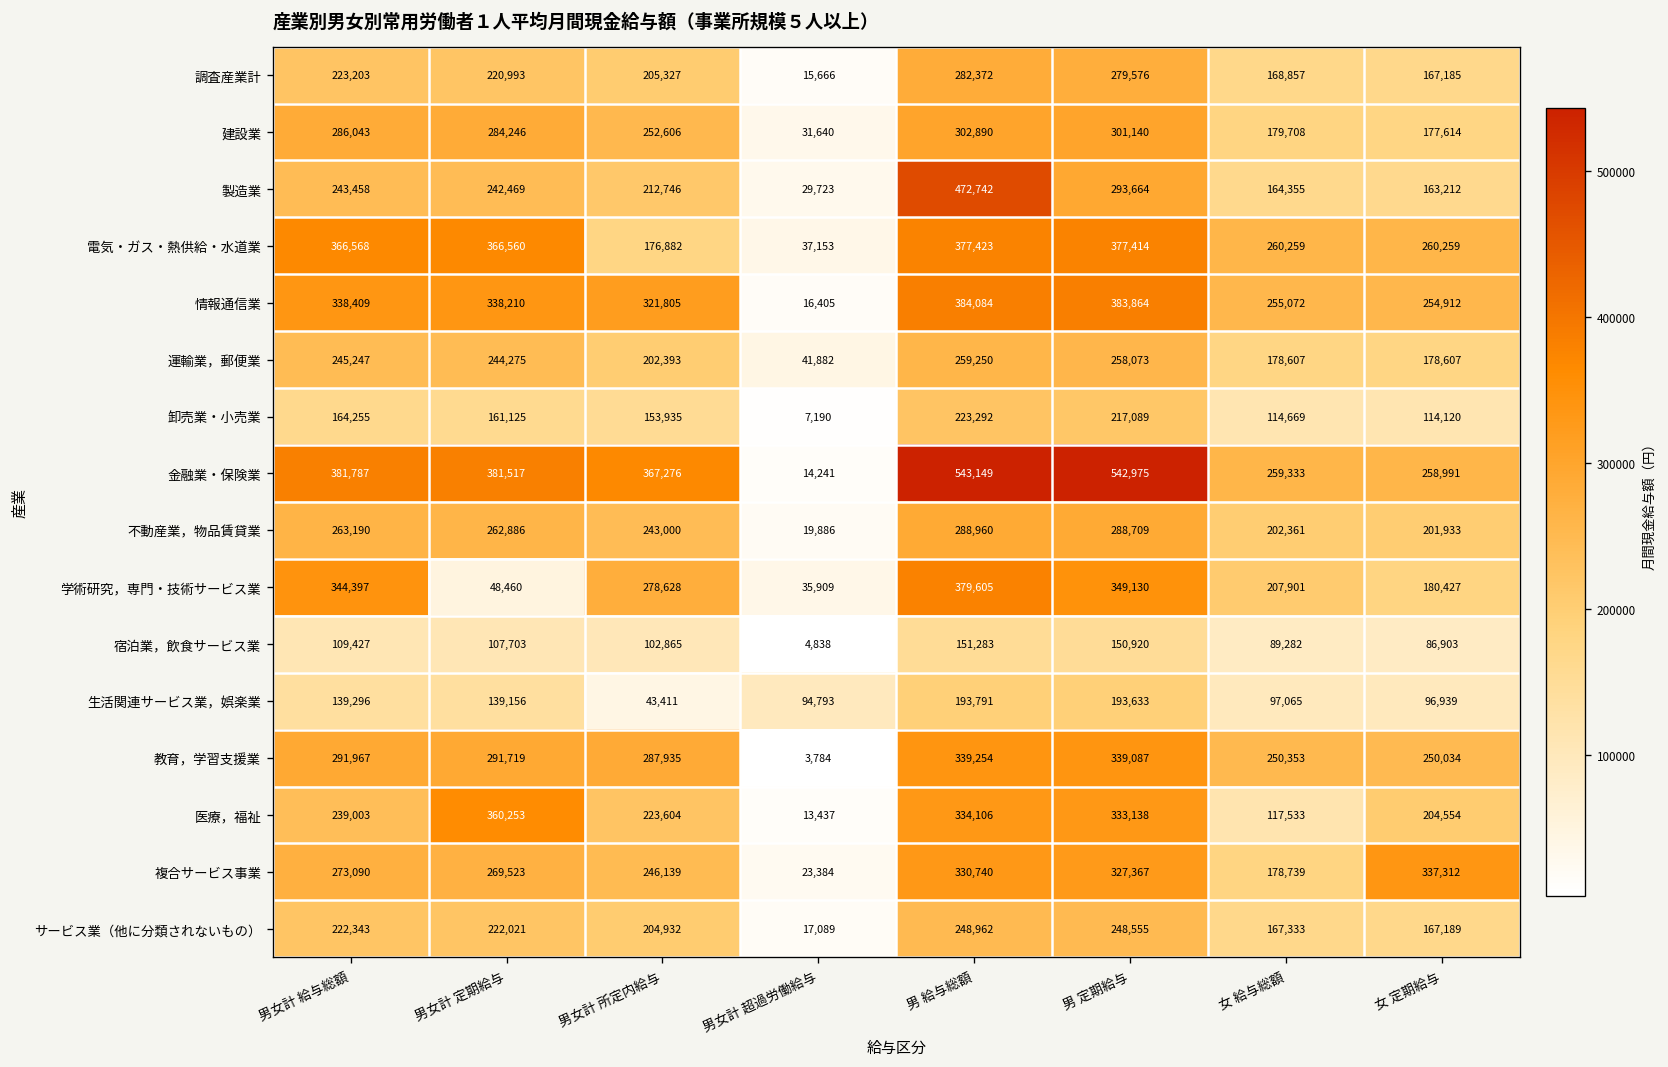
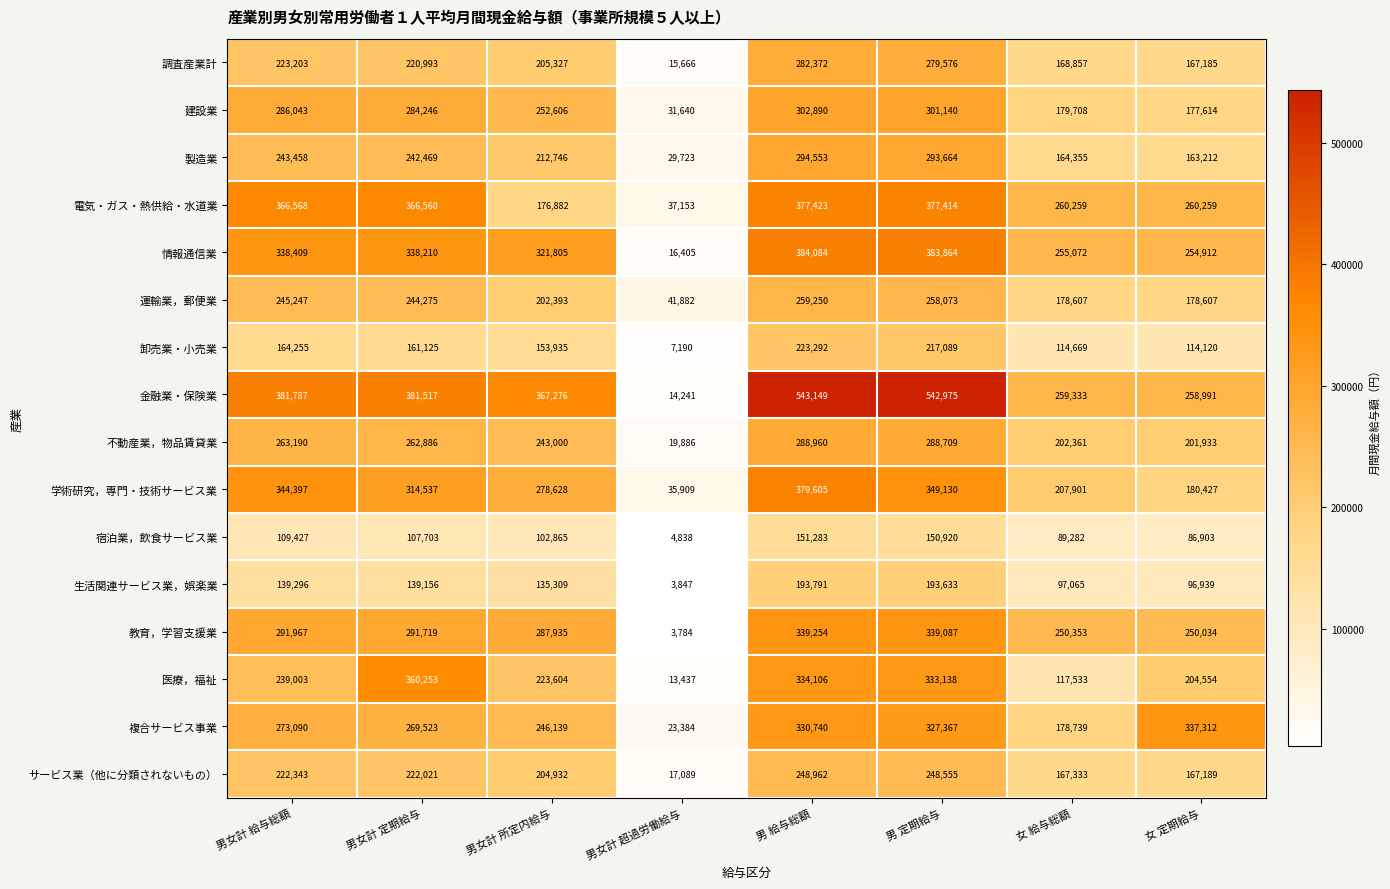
  {
    "調査産業計": {
      "男女計 給与総額": "223,203",
      "男女計 定期給与": "220,993",
      "男女計 所定内給与": "205,327",
      "男女計 超過労働給与": "15,666",
      "男 給与総額": "282,372",
      "男 定期給与": "279,576",
      "女 給与総額": "168,857",
      "女 定期給与": "167,185"
    },
    "建設業": {
      "男女計 給与総額": "286,043",
      "男女計 定期給与": "284,246",
      "男女計 所定内給与": "252,606",
      "男女計 超過労働給与": "31,640",
      "男 給与総額": "302,890",
      "男 定期給与": "301,140",
      "女 給与総額": "179,708",
      "女 定期給与": "177,614"
    },
    "製造業": {
      "男女計 給与総額": "243,458",
      "男女計 定期給与": "242,469",
      "男女計 所定内給与": "212,746",
      "男女計 超過労働給与": "29,723",
-     "男 給与総額": "472,742",
+     "男 給与総額": "294,553",
      "男 定期給与": "293,664",
      "女 給与総額": "164,355",
      "女 定期給与": "163,212"
    },
    "電気・ガス・熱供給・水道業": {
      "男女計 給与総額": "366,568",
      "男女計 定期給与": "366,560",
      "男女計 所定内給与": "176,882",
      "男女計 超過労働給与": "37,153",
      "男 給与総額": "377,423",
      "男 定期給与": "377,414",
      "女 給与総額": "260,259",
      "女 定期給与": "260,259"
    },
    "情報通信業": {
      "男女計 給与総額": "338,409",
      "男女計 定期給与": "338,210",
      "男女計 所定内給与": "321,805",
      "男女計 超過労働給与": "16,405",
      "男 給与総額": "384,084",
      "男 定期給与": "383,864",
      "女 給与総額": "255,072",
      "女 定期給与": "254,912"
    },
    "運輸業，郵便業": {
      "男女計 給与総額": "245,247",
      "男女計 定期給与": "244,275",
      "男女計 所定内給与": "202,393",
      "男女計 超過労働給与": "41,882",
      "男 給与総額": "259,250",
      "男 定期給与": "258,073",
      "女 給与総額": "178,607",
      "女 定期給与": "178,607"
    },
    "卸売業・小売業": {
      "男女計 給与総額": "164,255",
      "男女計 定期給与": "161,125",
      "男女計 所定内給与": "153,935",
      "男女計 超過労働給与": "7,190",
      "男 給与総額": "223,292",
      "男 定期給与": "217,089",
      "女 給与総額": "114,669",
      "女 定期給与": "114,120"
    },
    "金融業・保険業": {
      "男女計 給与総額": "381,787",
      "男女計 定期給与": "381,517",
      "男女計 所定内給与": "367,276",
      "男女計 超過労働給与": "14,241",
      "男 給与総額": "543,149",
      "男 定期給与": "542,975",
      "女 給与総額": "259,333",
      "女 定期給与": "258,991"
    },
    "不動産業，物品賃貸業": {
      "男女計 給与総額": "263,190",
      "男女計 定期給与": "262,886",
      "男女計 所定内給与": "243,000",
      "男女計 超過労働給与": "19,886",
      "男 給与総額": "288,960",
      "男 定期給与": "288,709",
      "女 給与総額": "202,361",
      "女 定期給与": "201,933"
    },
    "学術研究，専門・技術サービス業": {
      "男女計 給与総額": "344,397",
-     "男女計 定期給与": "48,460",
+     "男女計 定期給与": "314,537",
      "男女計 所定内給与": "278,628",
      "男女計 超過労働給与": "35,909",
      "男 給与総額": "379,605",
      "男 定期給与": "349,130",
      "女 給与総額": "207,901",
      "女 定期給与": "180,427"
    },
    "宿泊業，飲食サービス業": {
      "男女計 給与総額": "109,427",
      "男女計 定期給与": "107,703",
      "男女計 所定内給与": "102,865",
      "男女計 超過労働給与": "4,838",
      "男 給与総額": "151,283",
      "男 定期給与": "150,920",
      "女 給与総額": "89,282",
      "女 定期給与": "86,903"
    },
    "生活関連サービス業，娯楽業": {
      "男女計 給与総額": "139,296",
      "男女計 定期給与": "139,156",
-     "男女計 所定内給与": "43,411",
-     "男女計 超過労働給与": "94,793",
+     "男女計 所定内給与": "135,309",
+     "男女計 超過労働給与": "3,847",
      "男 給与総額": "193,791",
      "男 定期給与": "193,633",
      "女 給与総額": "97,065",
      "女 定期給与": "96,939"
    },
    "教育，学習支援業": {
      "男女計 給与総額": "291,967",
      "男女計 定期給与": "291,719",
      "男女計 所定内給与": "287,935",
      "男女計 超過労働給与": "3,784",
      "男 給与総額": "339,254",
      "男 定期給与": "339,087",
      "女 給与総額": "250,353",
      "女 定期給与": "250,034"
    },
    "医療，福祉": {
      "男女計 給与総額": "239,003",
      "男女計 定期給与": "360,253",
      "男女計 所定内給与": "223,604",
      "男女計 超過労働給与": "13,437",
      "男 給与総額": "334,106",
      "男 定期給与": "333,138",
      "女 給与総額": "117,533",
      "女 定期給与": "204,554"
    },
    "複合サービス事業": {
      "男女計 給与総額": "273,090",
      "男女計 定期給与": "269,523",
      "男女計 所定内給与": "246,139",
      "男女計 超過労働給与": "23,384",
      "男 給与総額": "330,740",
      "男 定期給与": "327,367",
      "女 給与総額": "178,739",
      "女 定期給与": "337,312"
    },
    "サービス業（他に分類されないもの）": {
      "男女計 給与総額": "222,343",
      "男女計 定期給与": "222,021",
      "男女計 所定内給与": "204,932",
      "男女計 超過労働給与": "17,089",
      "男 給与総額": "248,962",
      "男 定期給与": "248,555",
      "女 給与総額": "167,333",
      "女 定期給与": "167,189"
    }
  }
